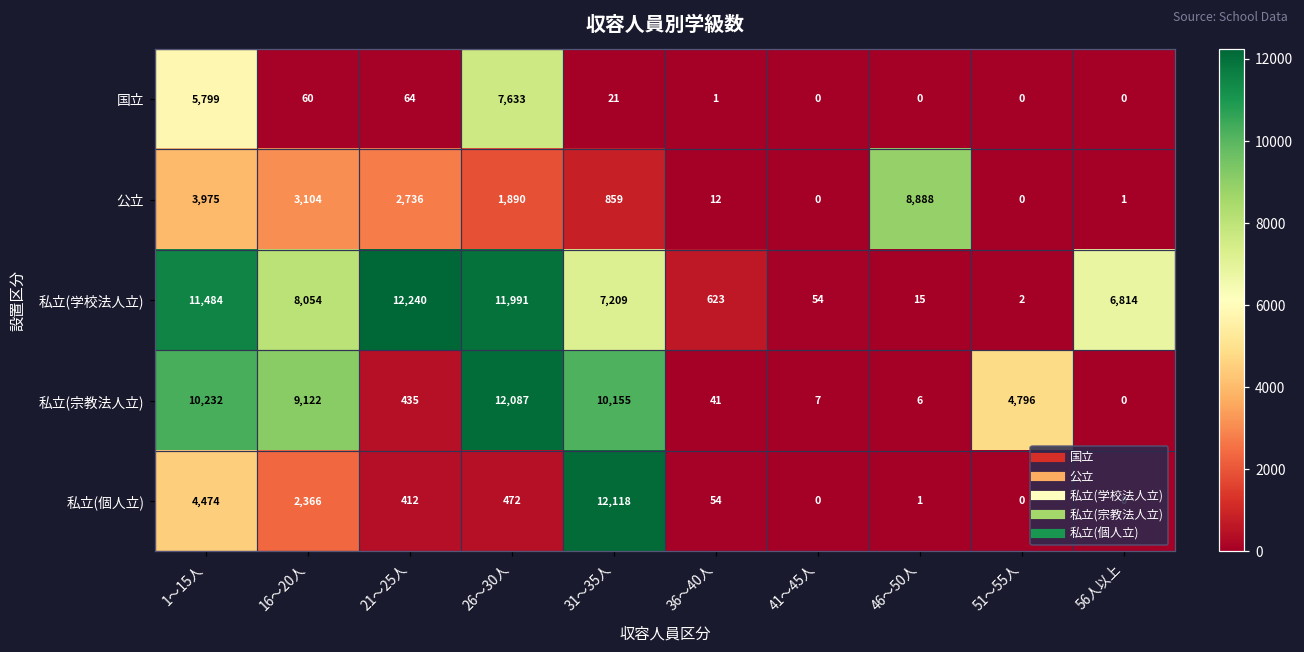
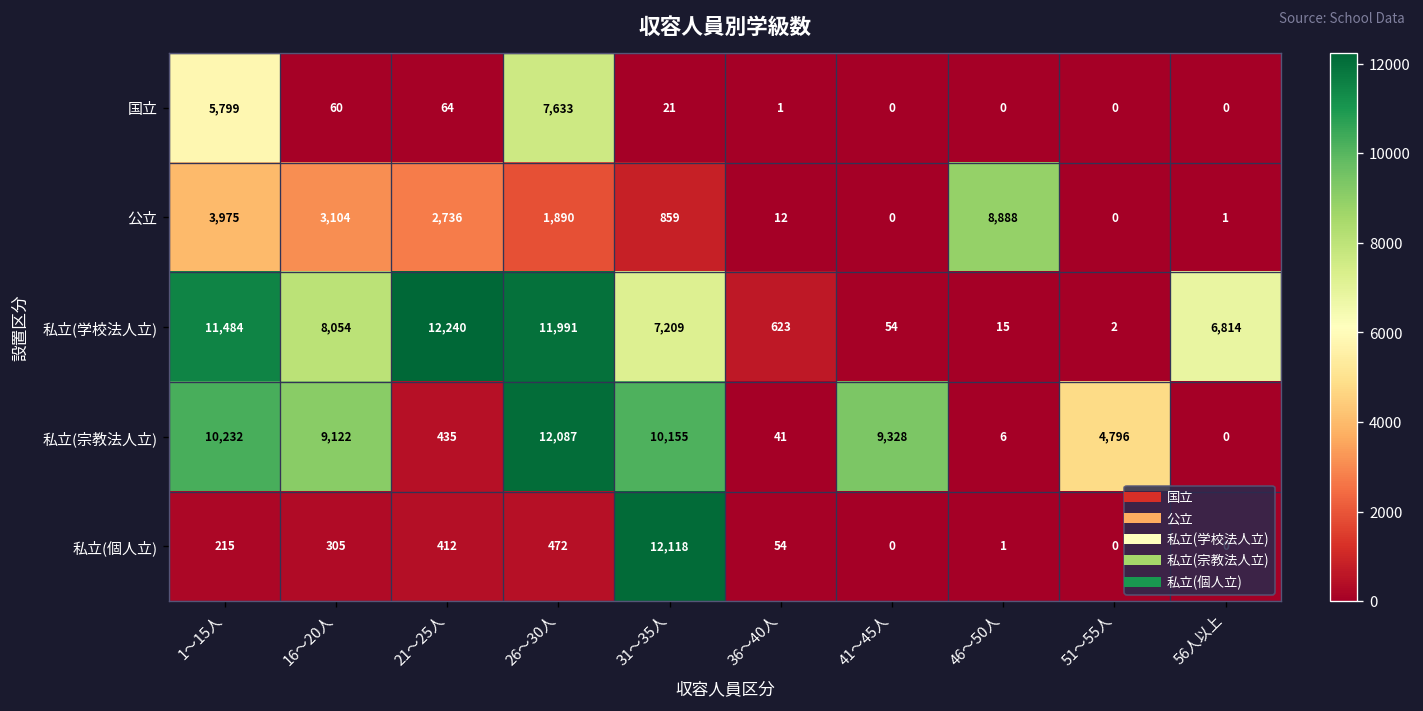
  {
    "国立": {
      "1～15人": "5,799",
      "16～20人": "60",
      "21～25人": "64",
      "26～30人": "7,633",
      "31～35人": "21",
      "36～40人": "1",
      "41～45人": "0",
      "46～50人": "0",
      "51～55人": "0",
      "56人以上": "0"
    },
    "公立": {
      "1～15人": "3,975",
      "16～20人": "3,104",
      "21～25人": "2,736",
      "26～30人": "1,890",
      "31～35人": "859",
      "36～40人": "12",
      "41～45人": "0",
      "46～50人": "8,888",
      "51～55人": "0",
      "56人以上": "1"
    },
    "私立(学校法人立)": {
      "1～15人": "11,484",
      "16～20人": "8,054",
      "21～25人": "12,240",
      "26～30人": "11,991",
      "31～35人": "7,209",
      "36～40人": "623",
      "41～45人": "54",
      "46～50人": "15",
      "51～55人": "2",
      "56人以上": "6,814"
    },
    "私立(宗教法人立)": {
      "1～15人": "10,232",
      "16～20人": "9,122",
      "21～25人": "435",
      "26～30人": "12,087",
      "31～35人": "10,155",
      "36～40人": "41",
-     "41～45人": "7",
+     "41～45人": "9,328",
      "46～50人": "6",
      "51～55人": "4,796",
      "56人以上": "0"
    },
    "私立(個人立)": {
-     "1～15人": "4,474",
-     "16～20人": "2,366",
+     "1～15人": "215",
+     "16～20人": "305",
      "21～25人": "412",
      "26～30人": "472",
      "31～35人": "12,118",
      "36～40人": "54",
      "41～45人": "0",
      "46～50人": "1",
      "51～55人": "0"
    }
  }
